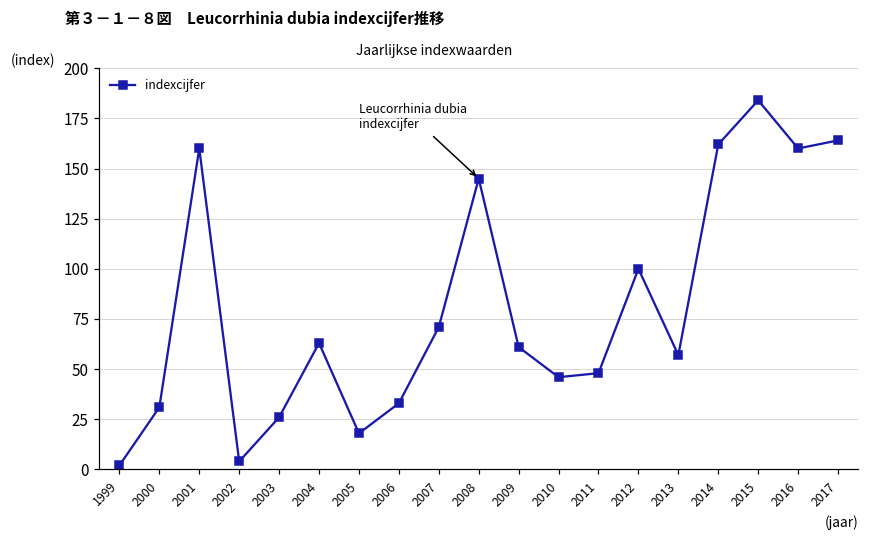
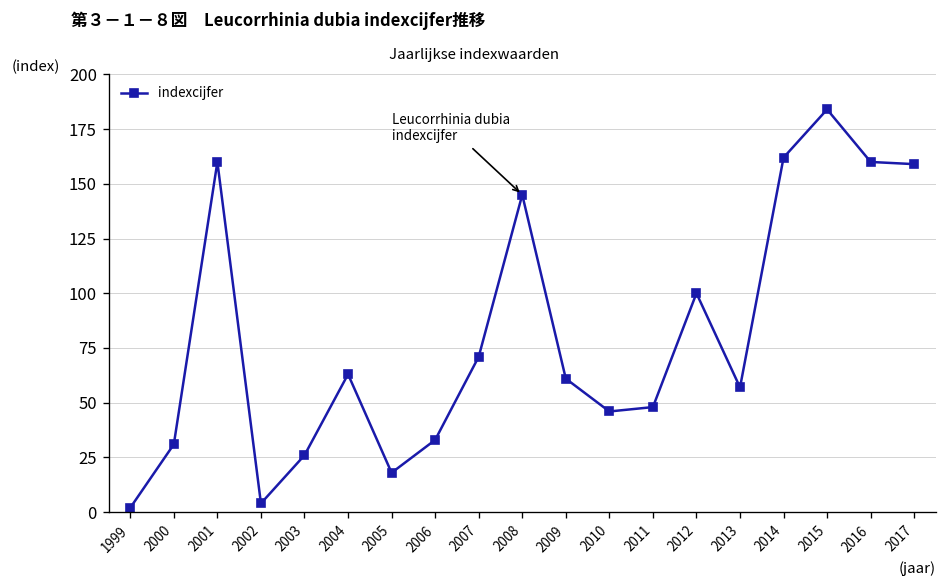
  {
    "1999": 2,
    "2000": 31,
    "2001": 160,
    "2002": 4,
    "2003": 26,
    "2004": 63,
    "2005": 18,
    "2006": 33,
    "2007": 71,
    "2008": 145,
    "2009": 61,
    "2010": 46,
    "2011": 48,
    "2012": 100,
    "2013": 57,
    "2014": 162,
    "2015": 184,
    "2016": 160,
-   "2017": 164
+   "2017": 159
  }
